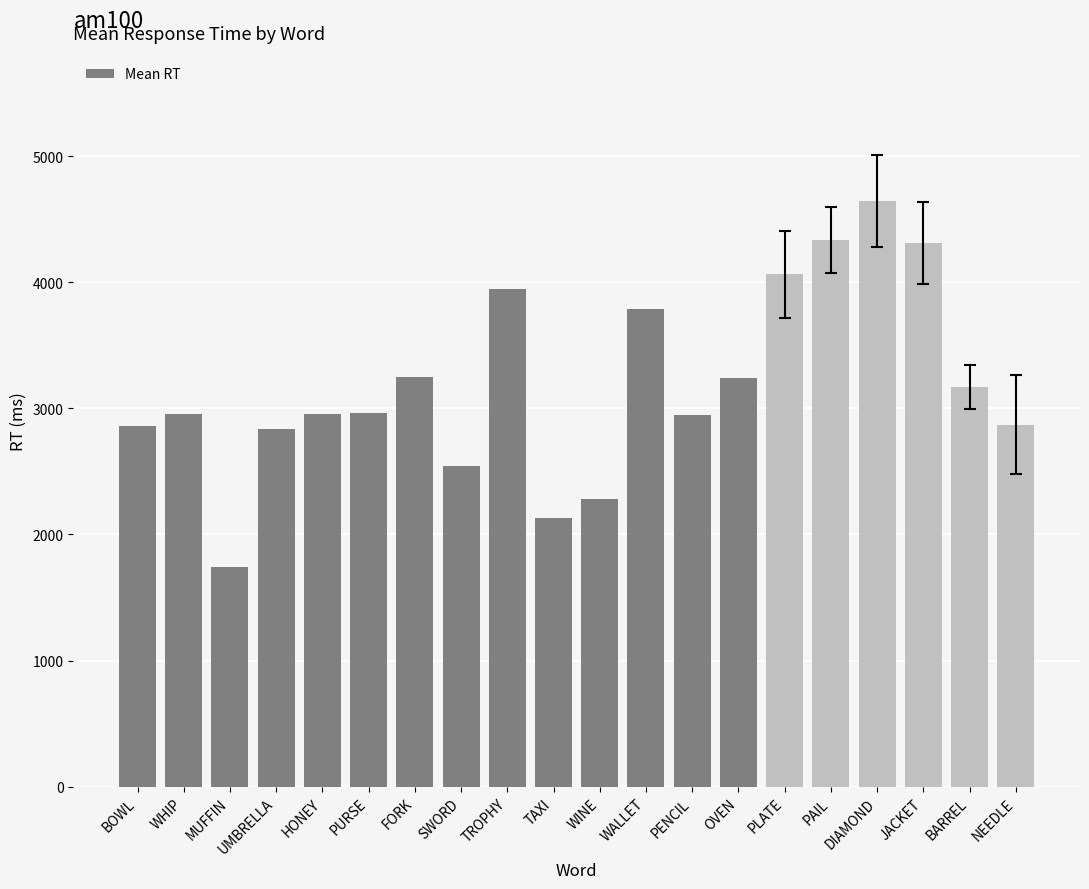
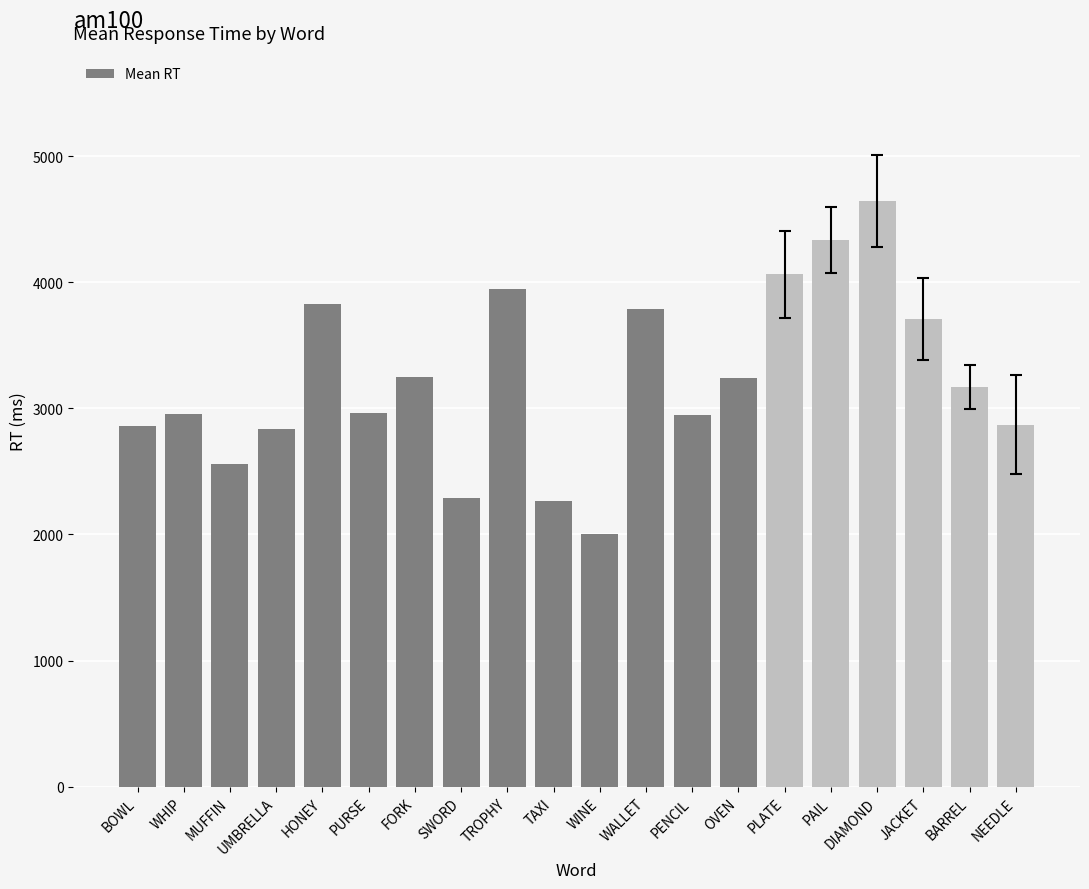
  {
    "Mean RT": {
      "BOWL": 2860,
      "WHIP": 2950,
-     "MUFFIN": 1740,
+     "MUFFIN": 2560,
      "UMBRELLA": 2840,
-     "HONEY": 2960,
+     "HONEY": 3830,
      "PURSE": 2960,
      "FORK": 3250,
-     "SWORD": 2540,
+     "SWORD": 2290,
      "TROPHY": 3950,
-     "TAXI": 2130,
-     "WINE": 2280,
+     "TAXI": 2270,
+     "WINE": 2010,
      "WALLET": 3790,
      "PENCIL": 2950,
      "OVEN": 3240,
      "PLATE": 4060,
      "PAIL": 4340,
      "DIAMOND": 4640,
-     "JACKET": 4310,
+     "JACKET": 3710,
      "BARREL": 3170,
      "NEEDLE": 2870
    }
  }
